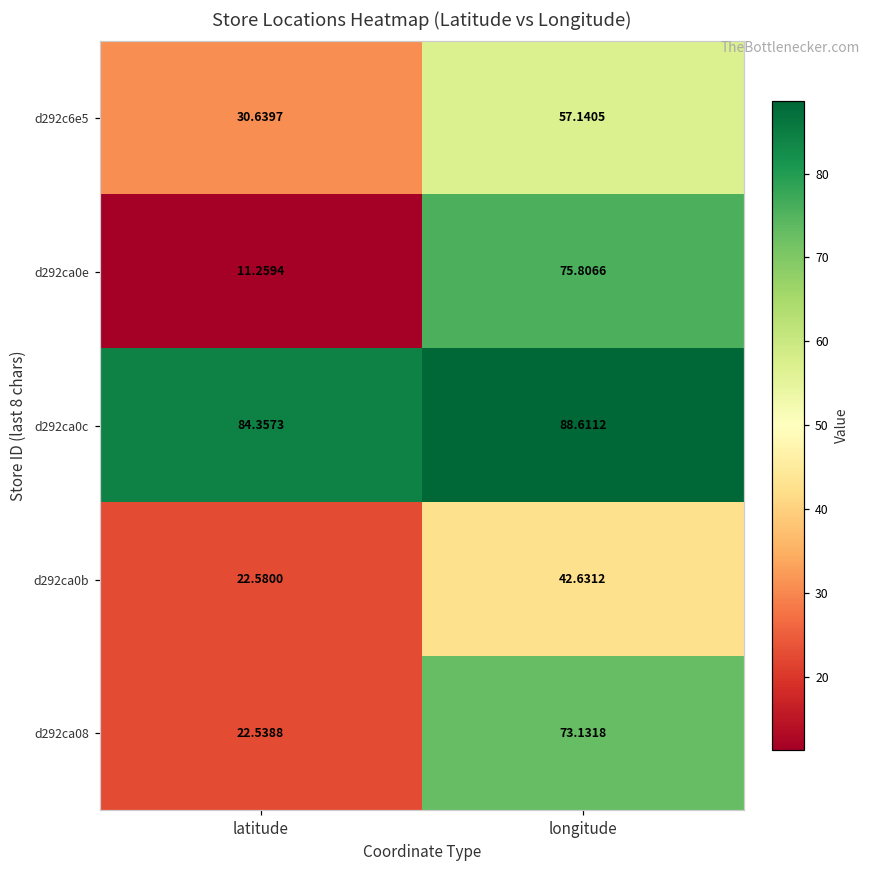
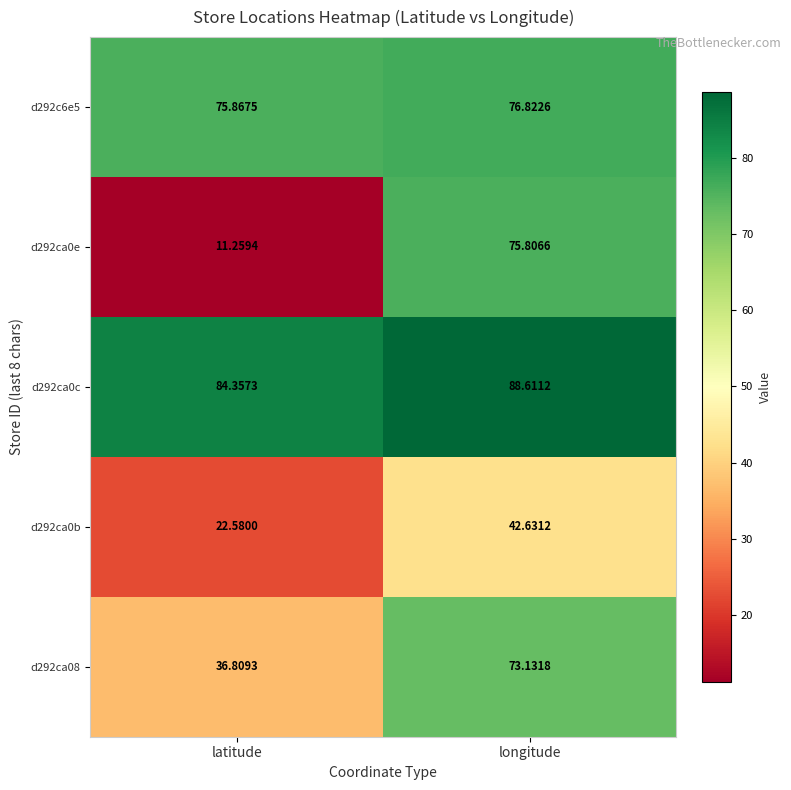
  {
    "d292c6e5": {
-     "latitude": 30.6397,
-     "longitude": 57.1405
+     "latitude": 75.8675,
+     "longitude": 76.8226
    },
    "d292ca0e": {
      "latitude": 11.2594,
      "longitude": 75.8066
    },
    "d292ca0c": {
      "latitude": 84.3573,
      "longitude": 88.6112
    },
    "d292ca0b": {
      "latitude": 22.5800,
      "longitude": 42.6312
    },
    "d292ca08": {
-     "latitude": 22.5388,
+     "latitude": 36.8093,
      "longitude": 73.1318
    }
  }
